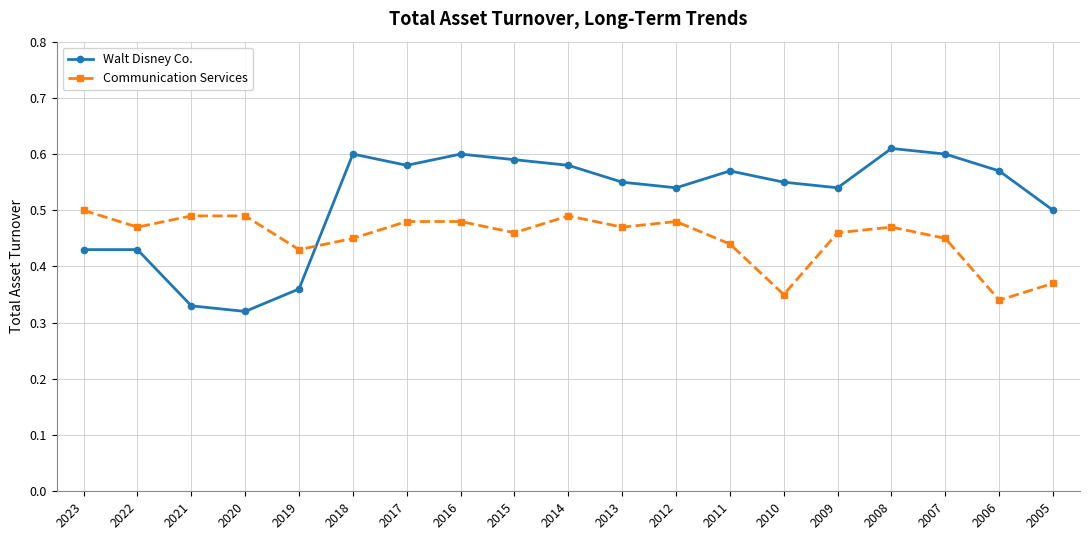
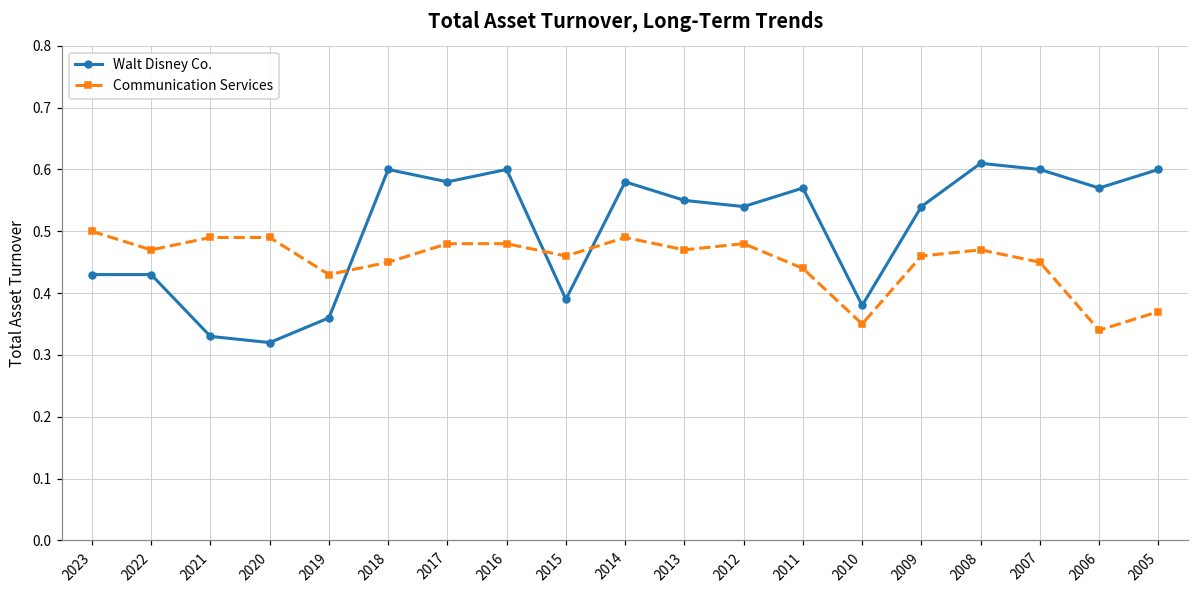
  {
    "Walt Disney Co.": {
      "2023": 0.43,
      "2022": 0.43,
      "2021": 0.33,
      "2020": 0.32,
      "2019": 0.36,
      "2018": 0.60,
      "2017": 0.58,
      "2016": 0.60,
-     "2015": 0.59,
+     "2015": 0.39,
      "2014": 0.58,
      "2013": 0.55,
      "2012": 0.54,
      "2011": 0.57,
-     "2010": 0.55,
+     "2010": 0.38,
      "2009": 0.54,
      "2008": 0.61,
      "2007": 0.60,
      "2006": 0.57,
-     "2005": 0.5
+     "2005": 0.6
    },
    "Communication Services": {
      "2023": 0.50,
      "2022": 0.47,
      "2021": 0.49,
      "2020": 0.49,
      "2019": 0.43,
      "2018": 0.45,
      "2017": 0.48,
      "2016": 0.48,
      "2015": 0.46,
      "2014": 0.49,
      "2013": 0.47,
      "2012": 0.48,
      "2011": 0.44,
      "2010": 0.35,
      "2009": 0.46,
      "2008": 0.47,
      "2007": 0.45,
      "2006": 0.34,
      "2005": 0.37
    }
  }
